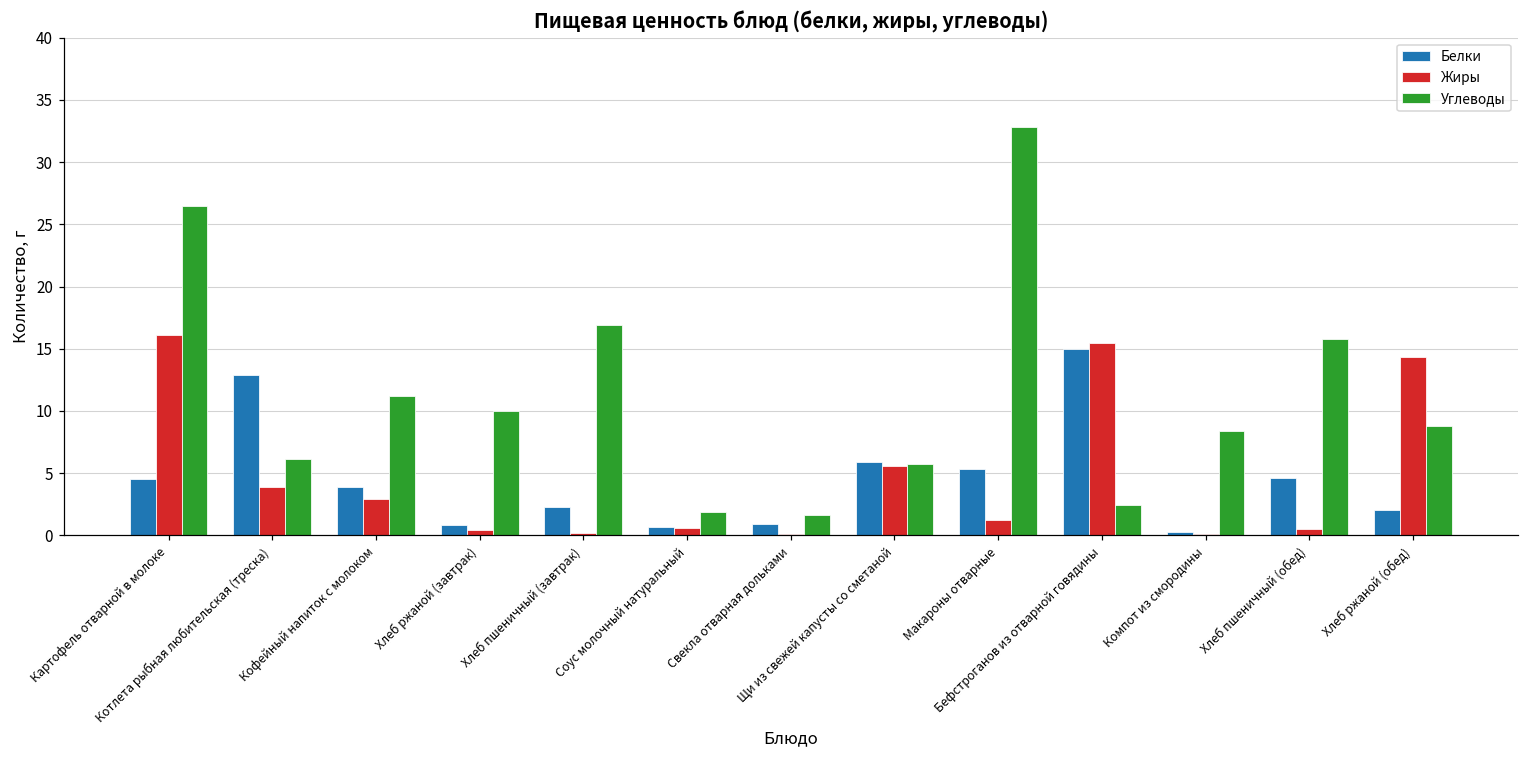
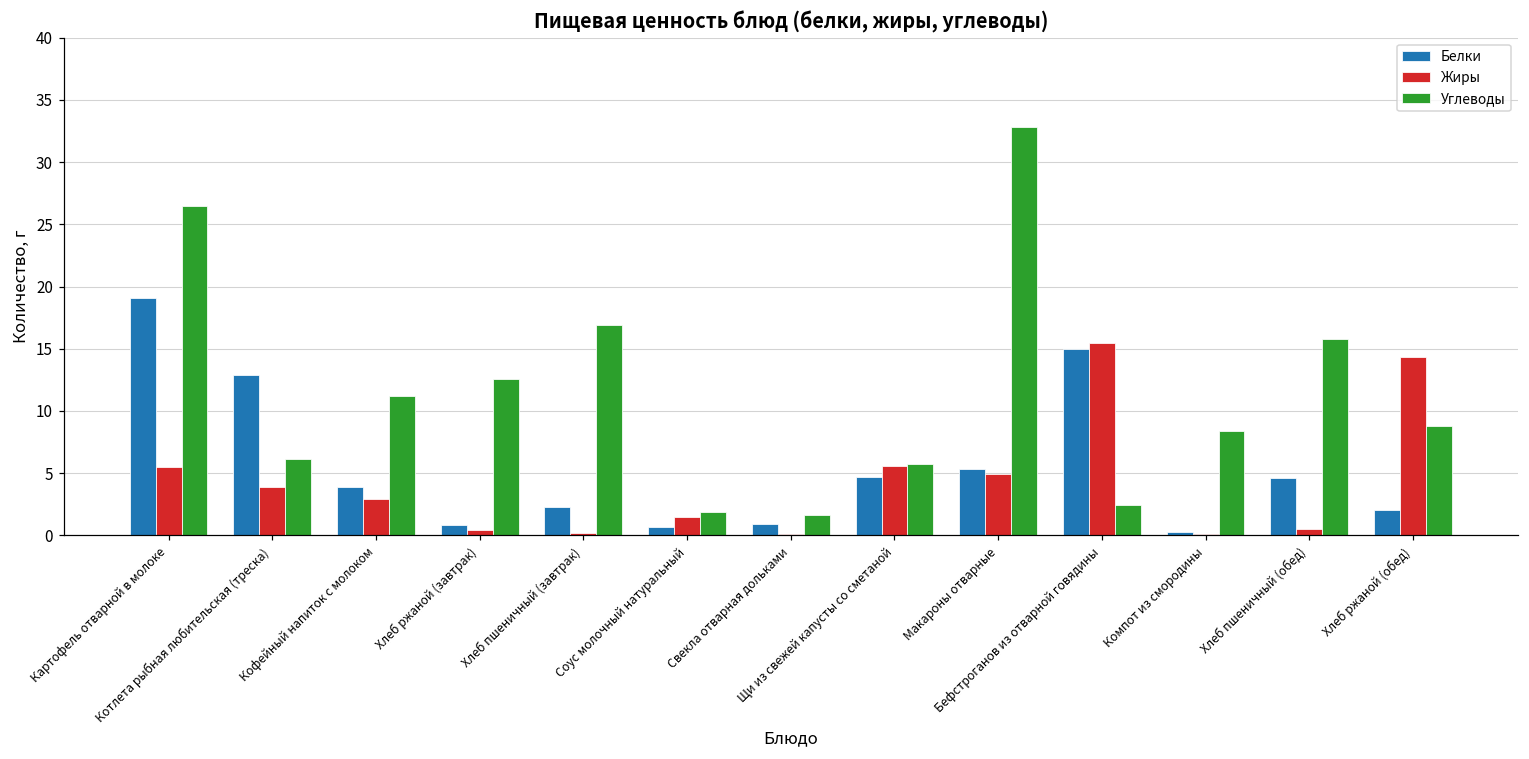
  {
    "Белки": {
-     "Картофель отварной в молоке": 4.5,
+     "Картофель отварной в молоке": 19.1,
      "Котлета рыбная любительская (треска)": 12.9,
      "Кофейный напиток с молоком": 3.9,
      "Хлеб ржаной (завтрак)": 0.8,
      "Хлеб пшеничный (завтрак)": 2.3,
      "Соус молочный натуральный": 0.7,
      "Свекла отварная дольками": 0.9,
-     "Щи из свежей капусты со сметаной": 5.9,
+     "Щи из свежей капусты со сметаной": 4.7,
      "Макароны отварные": 5.3,
      "Бефстроганов из отварной говядины": 15.0,
      "Компот из смородины": 0.3,
      "Хлеб пшеничный (обед)": 4.6,
      "Хлеб ржаной (обед)": 2.0
    },
    "Жиры": {
-     "Картофель отварной в молоке": 16.1,
+     "Картофель отварной в молоке": 5.5,
      "Котлета рыбная любительская (треска)": 3.9,
      "Кофейный напиток с молоком": 2.9,
      "Хлеб ржаной (завтрак)": 0.4,
-     "Соус молочный натуральный": 0.6,
+     "Соус молочный натуральный": 1.5,
      "Щи из свежей капусты со сметаной": 5.6,
-     "Макароны отварные": 1.2,
+     "Макароны отварные": 4.9,
      "Бефстроганов из отварной говядины": 15.5,
      "Хлеб пшеничный (обед)": 0.5,
      "Хлеб ржаной (обед)": 14.3
    },
    "Углеводы": {
      "Картофель отварной в молоке": 26.5,
      "Котлета рыбная любительская (треска)": 6.1,
      "Кофейный напиток с молоком": 11.2,
-     "Хлеб ржаной (завтрак)": 10.0,
+     "Хлеб ржаной (завтрак)": 12.6,
      "Хлеб пшеничный (завтрак)": 16.9,
      "Соус молочный натуральный": 1.9,
      "Свекла отварная дольками": 1.6,
      "Щи из свежей капусты со сметаной": 5.7,
      "Макароны отварные": 32.8,
      "Бефстроганов из отварной говядины": 2.4,
      "Компот из смородины": 8.4,
      "Хлеб пшеничный (обед)": 15.8,
      "Хлеб ржаной (обед)": 8.8
    }
  }
